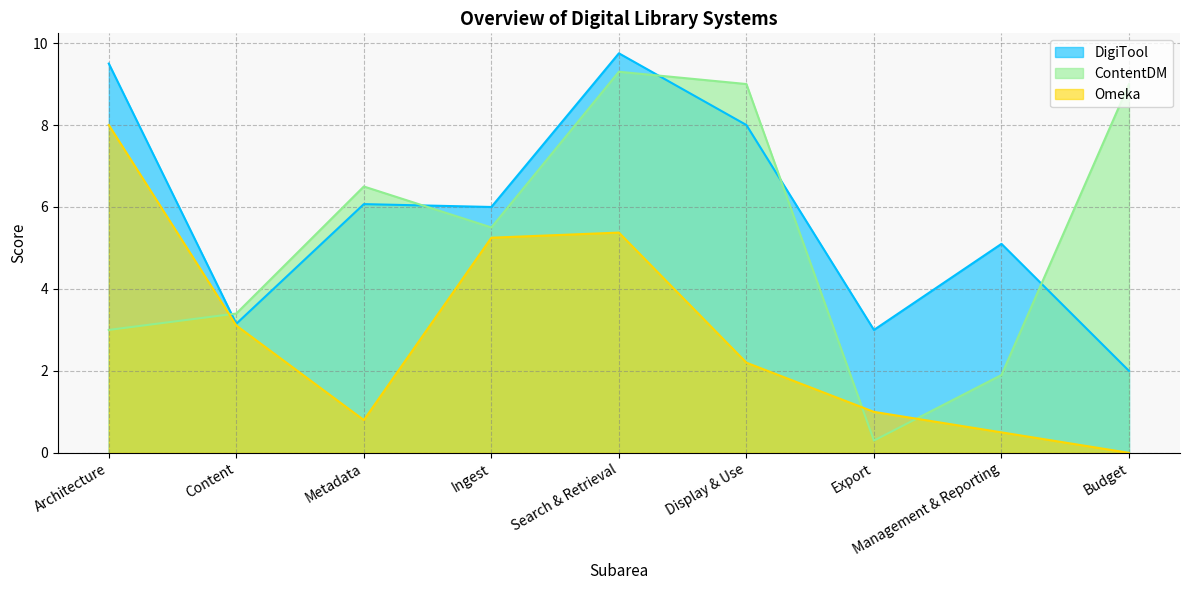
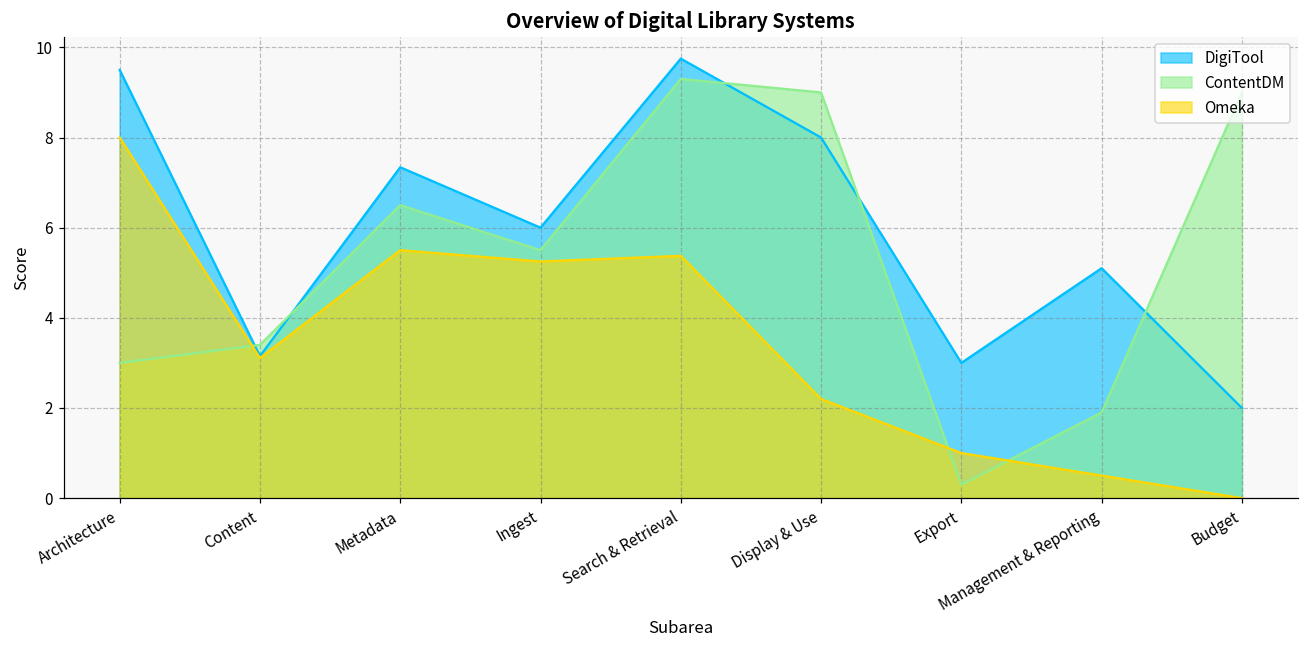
  {
    "DigiTool": {
      "Architecture": 9.5,
-     "Metadata": 6.1,
+     "Metadata": 7.3,
      "Ingest": 6.0,
      "Search & Retrieval": 9.8,
      "Display & Use": 8.0,
      "Export": 3.0,
      "Management & Reporting": 5.1,
      "Budget": 2.0
    },
    "ContentDM": {
      "Architecture": 3.0,
      "Content": 3.4,
      "Metadata": 6.5,
      "Ingest": 5.5,
      "Search & Retrieval": 9.3,
      "Display & Use": 9.0,
      "Export": 0.3,
      "Management & Reporting": 1.9
    },
    "Omeka": {
      "Architecture": 8.0,
-     "Metadata": 0.8,
+     "Metadata": 5.5,
      "Ingest": 5.3,
      "Search & Retrieval": 5.4,
      "Display & Use": 2.2,
      "Export": 1.0,
      "Management & Reporting": 0.5,
      "Budget": 0.0
    }
  }
